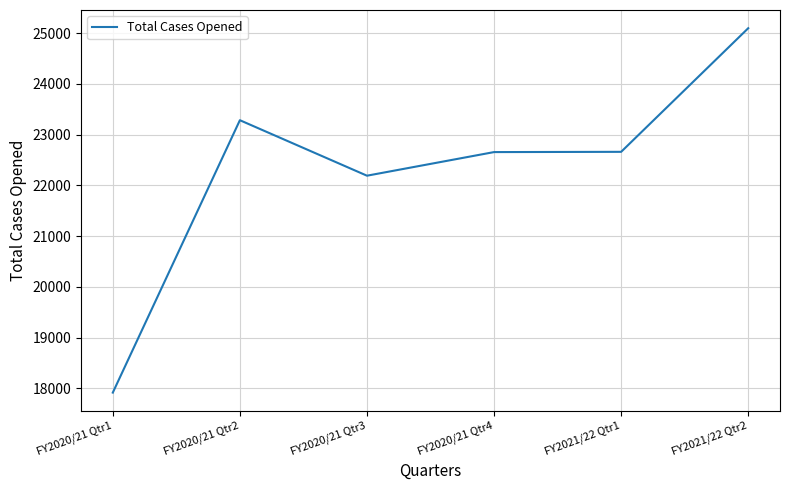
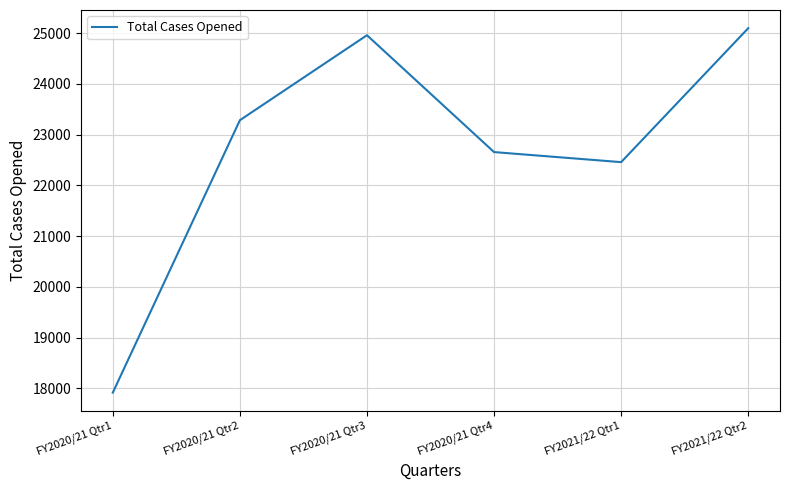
  {
    "FY2020/21 Qtr1": 17900,
    "FY2020/21 Qtr2": 23300,
-   "FY2020/21 Qtr3": 22200,
+   "FY2020/21 Qtr3": 25000,
    "FY2020/21 Qtr4": 22700,
-   "FY2021/22 Qtr1": 22700,
+   "FY2021/22 Qtr1": 22500,
    "FY2021/22 Qtr2": 25100
  }
